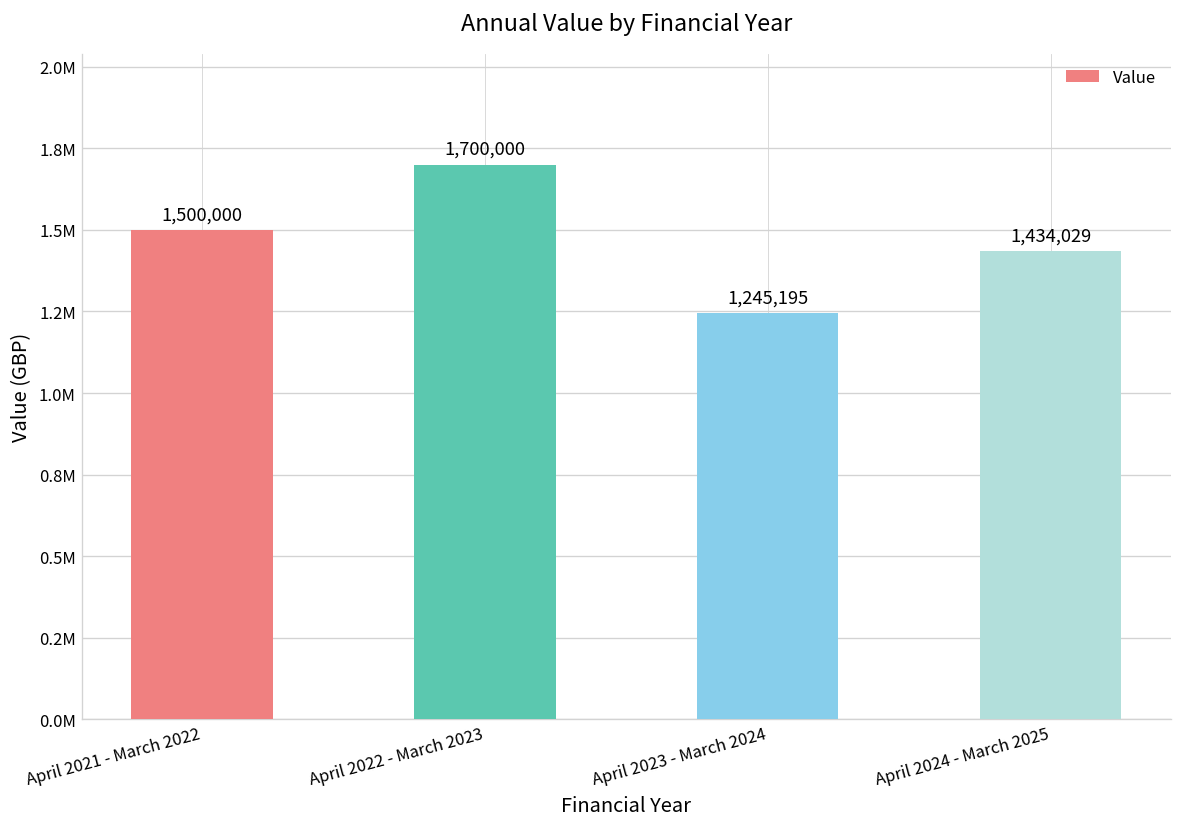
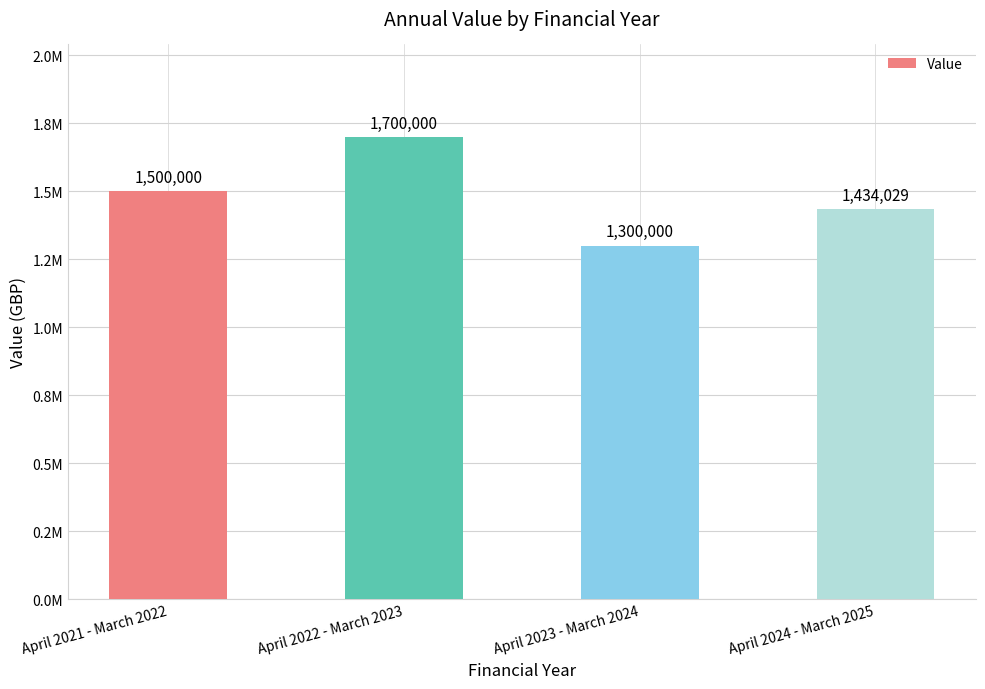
  {
    "April 2021 - March 2022": "1,500,000",
    "April 2022 - March 2023": "1,700,000",
-   "April 2023 - March 2024": "1,245,195",
+   "April 2023 - March 2024": "1,300,000",
    "April 2024 - March 2025": "1,434,029"
  }
